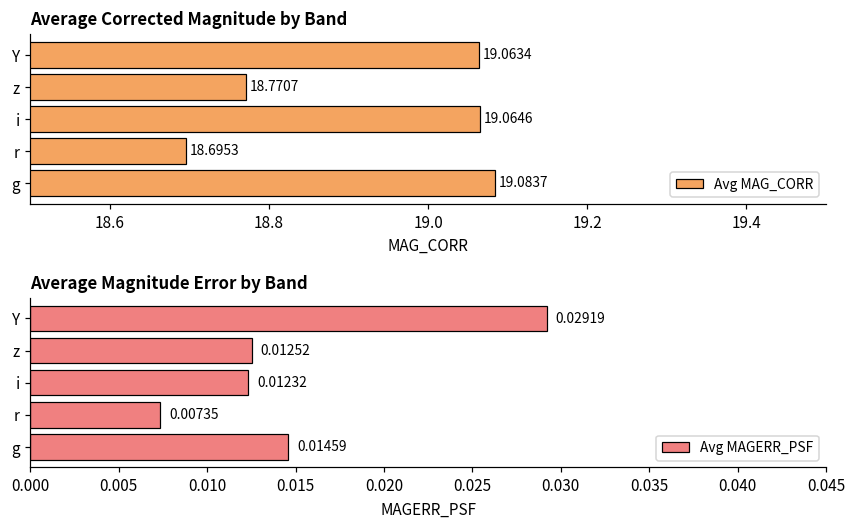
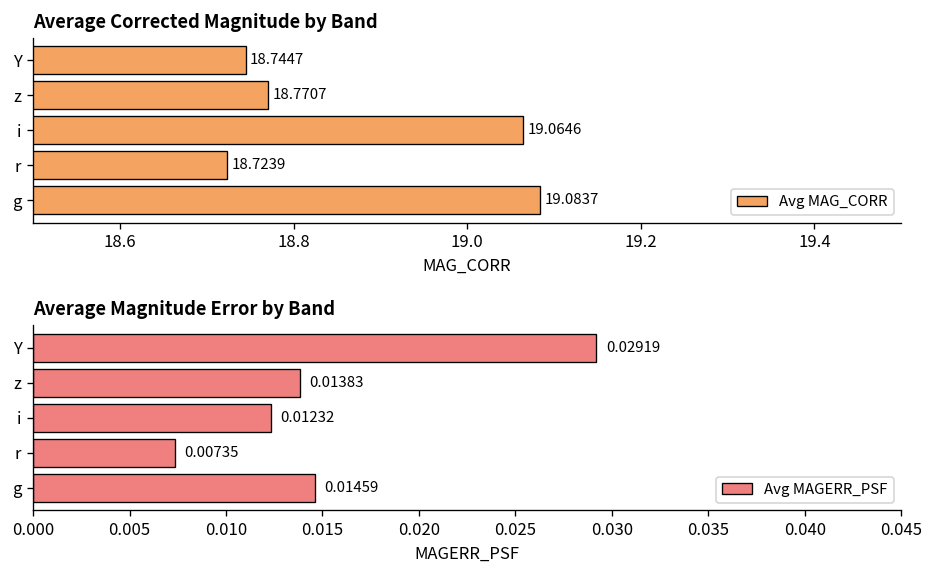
  {
    "Average Corrected Magnitude by Band": {
-     "Y": 19.0634,
+     "Y": 18.7447,
      "z": 18.7707,
      "i": 19.0646,
-     "r": 18.6953,
+     "r": 18.7239,
      "g": 19.0837
    },
    "Average Magnitude Error by Band": {
      "Y": 0.02919,
-     "z": 0.01252,
+     "z": 0.01383,
      "i": 0.01232,
      "r": 0.00735,
      "g": 0.01459
    }
  }
